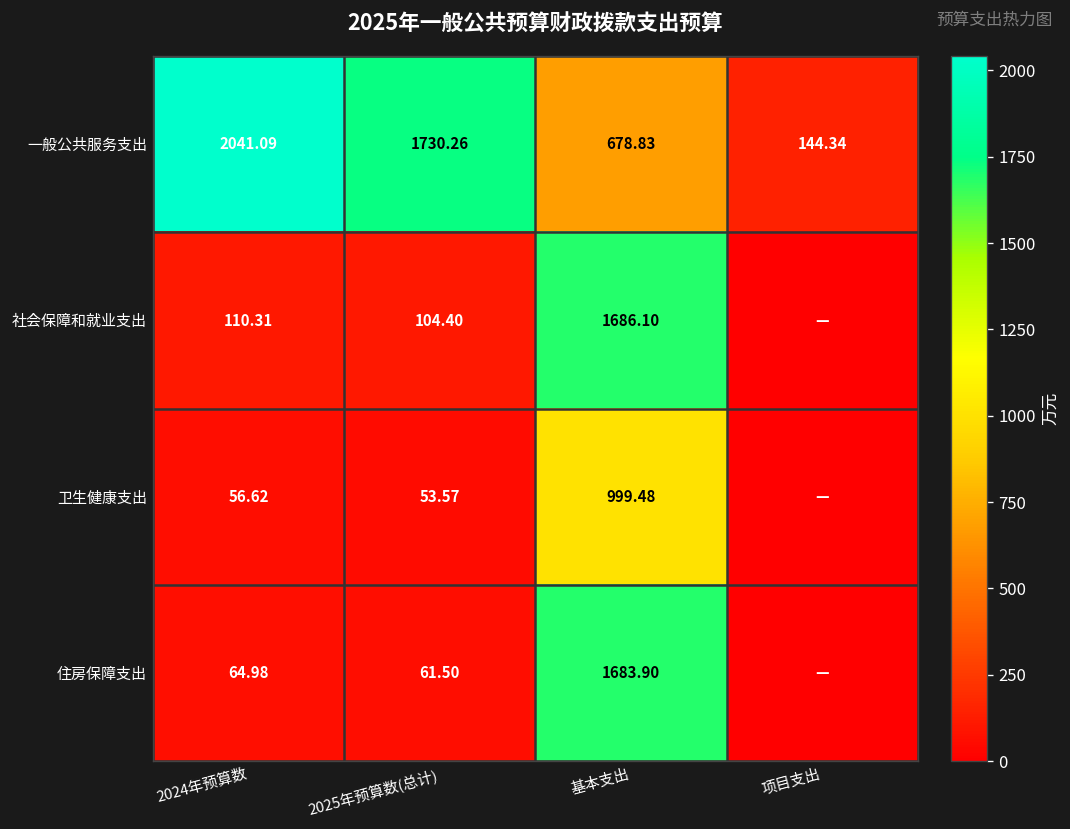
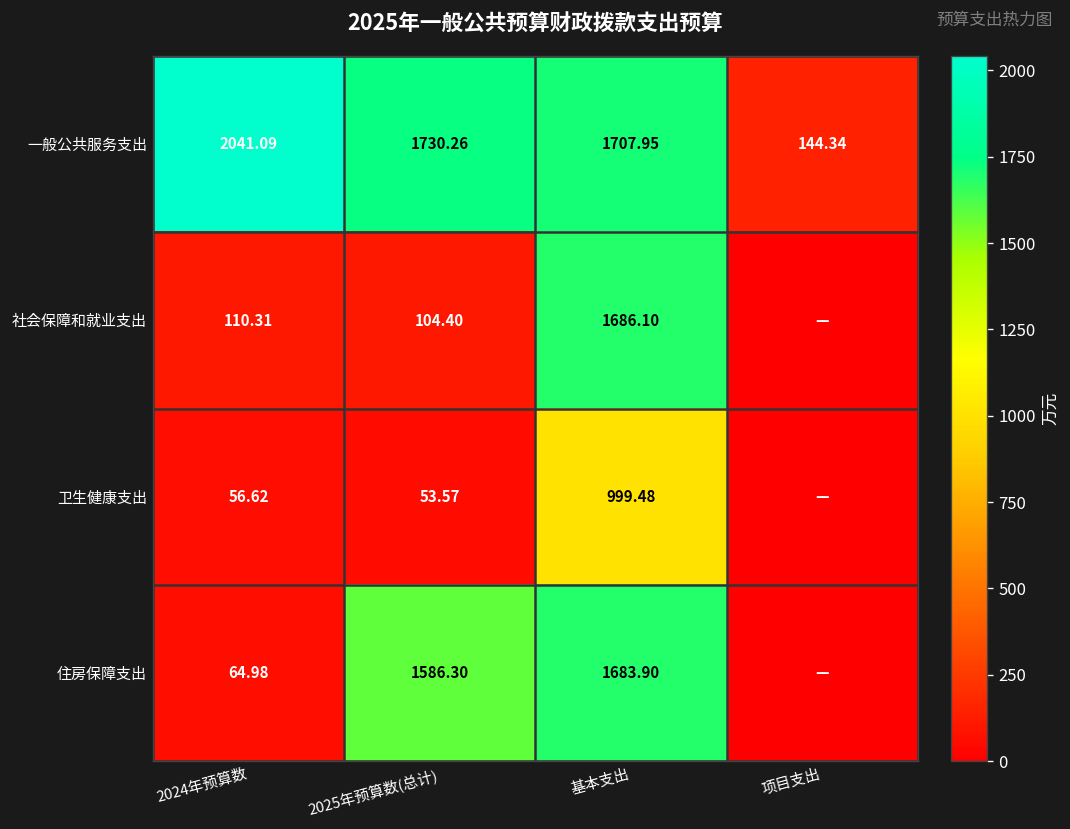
  {
    "一般公共服务支出": {
      "2024年预算数": 2041.09,
      "2025年预算数(总计)": 1730.26,
-     "基本支出": 678.83,
+     "基本支出": 1707.95,
      "项目支出": 144.34
    },
    "社会保障和就业支出": {
      "2024年预算数": 110.31,
      "2025年预算数(总计)": 104.40,
      "基本支出": 1686.10
    },
    "卫生健康支出": {
      "2024年预算数": 56.62,
      "2025年预算数(总计)": 53.57,
      "基本支出": 999.48
    },
    "住房保障支出": {
      "2024年预算数": 64.98,
-     "2025年预算数(总计)": 61.50,
+     "2025年预算数(总计)": 1586.30,
      "基本支出": 1683.90
    }
  }
